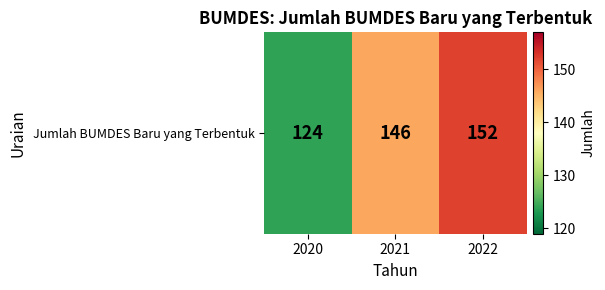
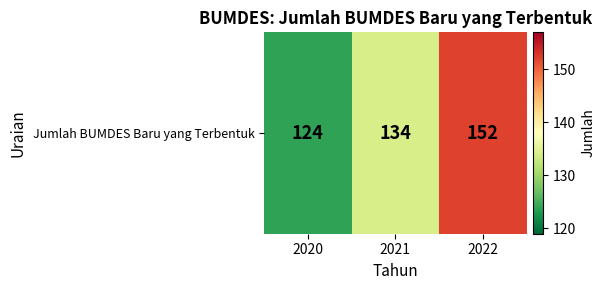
  {
    "Jumlah BUMDES Baru yang Terbentuk": {
      "2020": 124,
-     "2021": 146,
+     "2021": 134,
      "2022": 152
    }
  }
